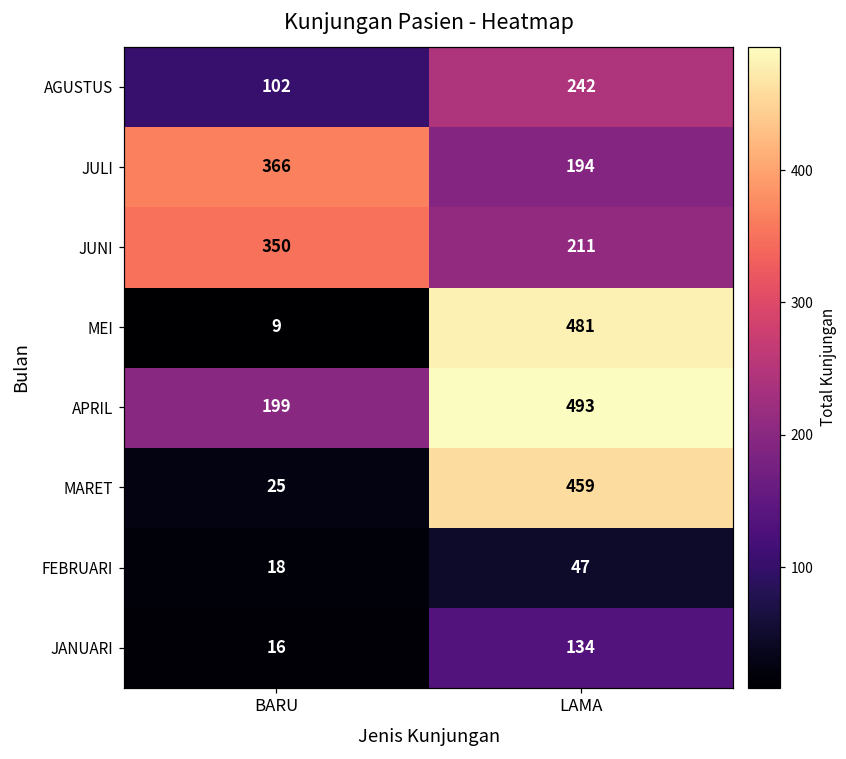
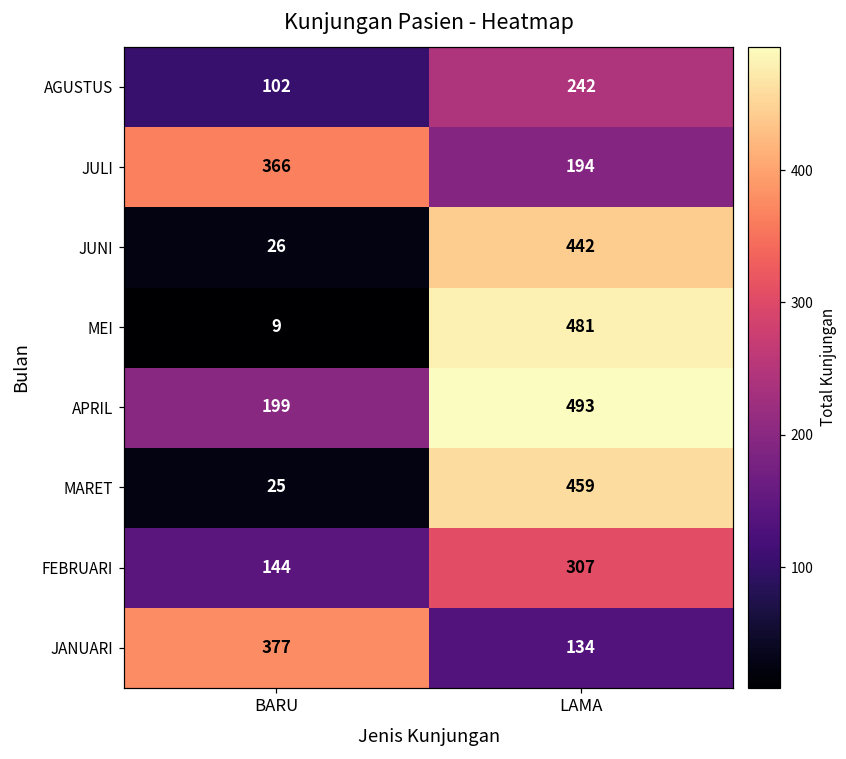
  {
    "AGUSTUS": {
      "BARU": 102,
      "LAMA": 242
    },
    "JULI": {
      "BARU": 366,
      "LAMA": 194
    },
    "JUNI": {
-     "BARU": 350,
-     "LAMA": 211
+     "BARU": 26,
+     "LAMA": 442
    },
    "MEI": {
      "BARU": 9,
      "LAMA": 481
    },
    "APRIL": {
      "BARU": 199,
      "LAMA": 493
    },
    "MARET": {
      "BARU": 25,
      "LAMA": 459
    },
    "FEBRUARI": {
-     "BARU": 18,
-     "LAMA": 47
+     "BARU": 144,
+     "LAMA": 307
    },
    "JANUARI": {
-     "BARU": 16,
+     "BARU": 377,
      "LAMA": 134
    }
  }
